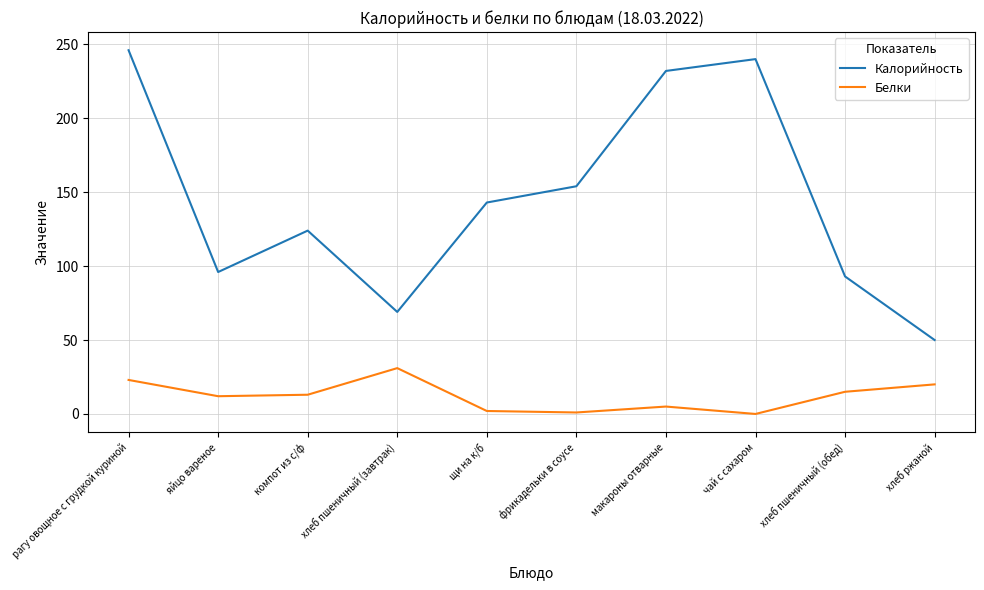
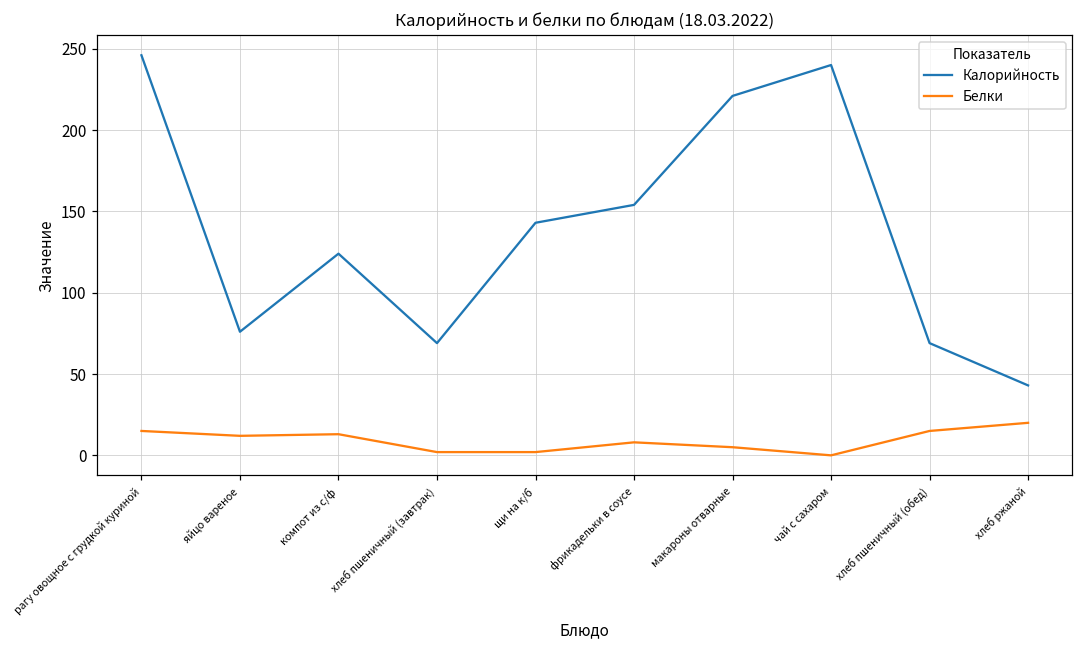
  {
    "Калорийность": {
      "рагу овощное с грудкой куриной": 246,
-     "яйцо вареное": 96,
+     "яйцо вареное": 76,
      "компот из с/ф": 124,
      "хлеб пшеничный (завтрак)": 69,
      "щи на к/б": 143,
      "фрикадельки в соусе": 154,
-     "макароны отварные": 232,
+     "макароны отварные": 221,
      "чай с сахаром": 240,
-     "хлеб пшеничный (обед)": 93,
-     "хлеб ржаной": 50
+     "хлеб пшеничный (обед)": 69,
+     "хлеб ржаной": 43
    },
    "Белки": {
-     "рагу овощное с грудкой куриной": 23,
+     "рагу овощное с грудкой куриной": 15,
      "яйцо вареное": 12,
      "компот из с/ф": 13,
-     "хлеб пшеничный (завтрак)": 31,
+     "хлеб пшеничный (завтрак)": 2,
      "щи на к/б": 2,
-     "фрикадельки в соусе": 1,
+     "фрикадельки в соусе": 8,
      "макароны отварные": 5,
      "чай с сахаром": 0,
      "хлеб пшеничный (обед)": 15,
      "хлеб ржаной": 20
    }
  }
